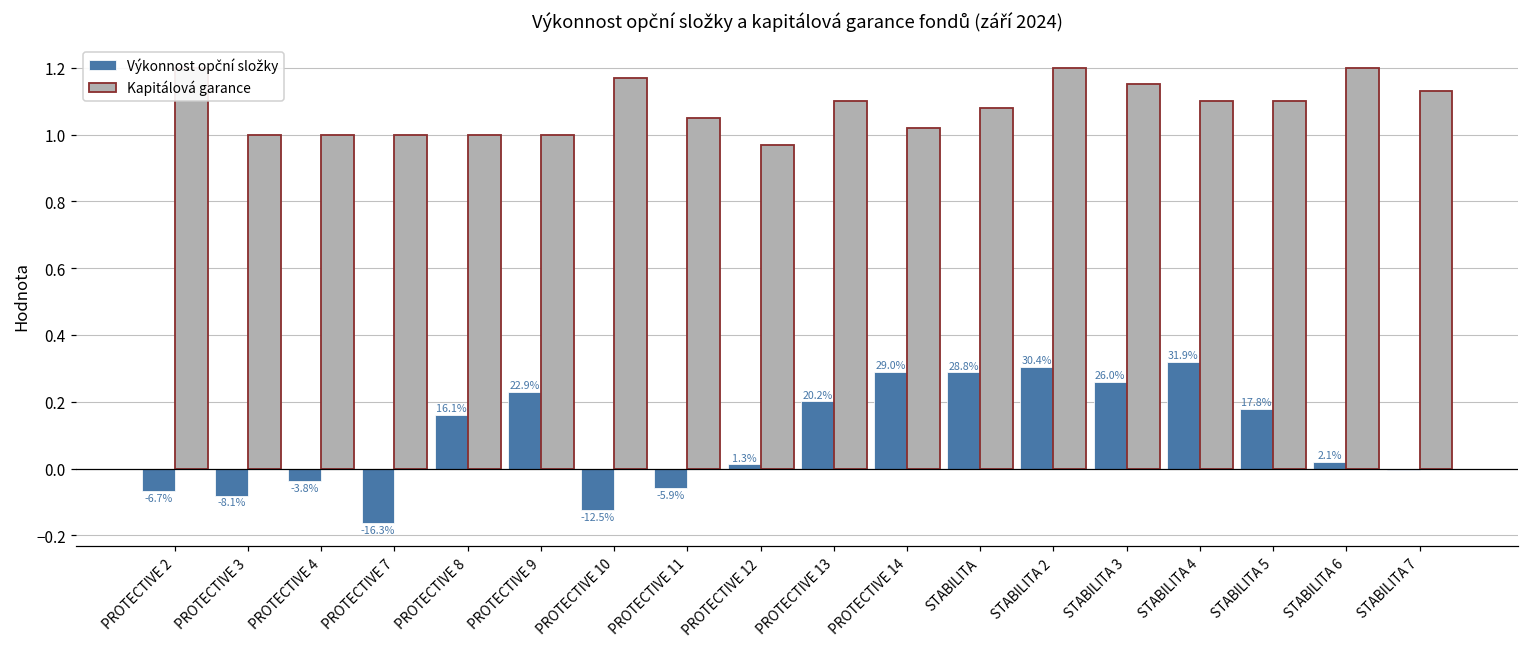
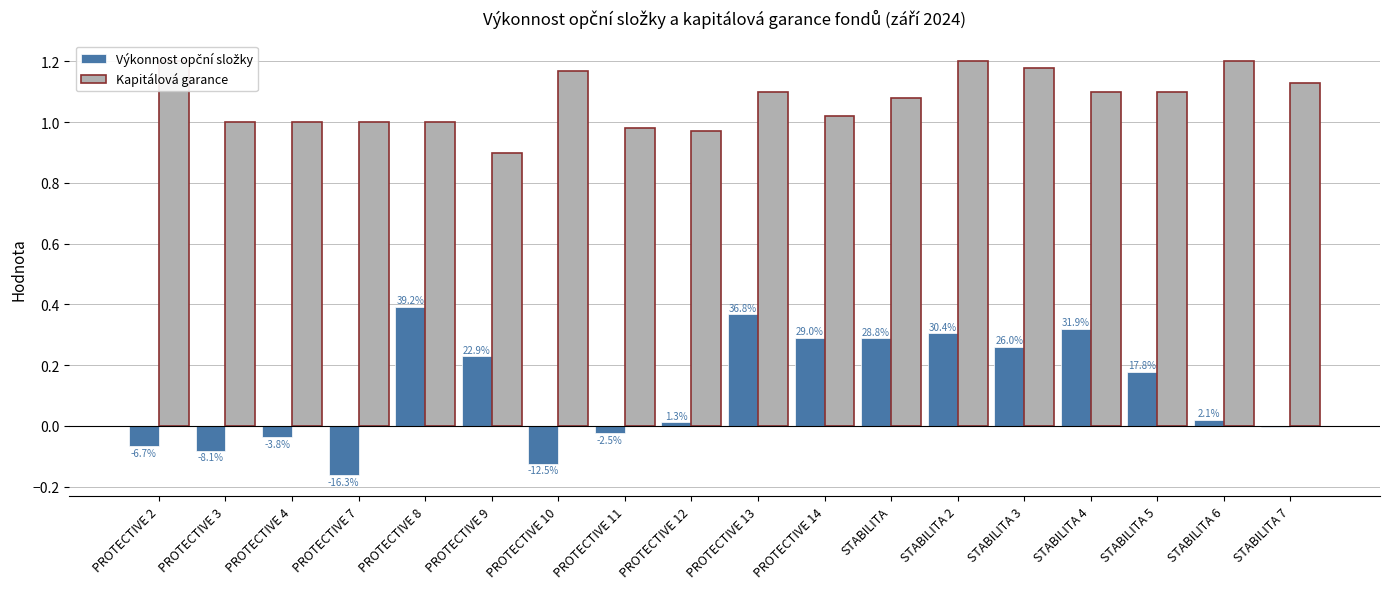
  {
    "Výkonnost opční složky": {
      "PROTECTIVE 2": "-6.7%",
      "PROTECTIVE 3": "-8.1%",
      "PROTECTIVE 4": "-3.8%",
      "PROTECTIVE 7": "-16.3%",
-     "PROTECTIVE 8": "16.1%",
+     "PROTECTIVE 8": "39.2%",
      "PROTECTIVE 9": "22.9%",
      "PROTECTIVE 10": "-12.5%",
-     "PROTECTIVE 11": "-5.9%",
+     "PROTECTIVE 11": "-2.5%",
      "PROTECTIVE 12": "1.3%",
-     "PROTECTIVE 13": "20.2%",
+     "PROTECTIVE 13": "36.8%",
      "PROTECTIVE 14": "29.0%",
      "STABILITA": "28.8%",
      "STABILITA 2": "30.4%",
      "STABILITA 3": "26.0%",
      "STABILITA 4": "31.9%",
      "STABILITA 5": "17.8%",
      "STABILITA 6": "2.1%"
    },
    "Kapitálová garance": {
      "PROTECTIVE 3": "1.00",
      "PROTECTIVE 4": "1.00",
      "PROTECTIVE 7": "1.00",
      "PROTECTIVE 8": "1.00",
-     "PROTECTIVE 9": "1.0",
+     "PROTECTIVE 9": "0.9",
      "PROTECTIVE 10": "1.17",
-     "PROTECTIVE 11": "1.05",
+     "PROTECTIVE 11": "0.98",
      "PROTECTIVE 12": "0.97",
      "PROTECTIVE 13": "1.10",
      "PROTECTIVE 14": "1.02",
      "STABILITA": "1.08",
      "STABILITA 2": "1.20",
-     "STABILITA 3": "1.15",
+     "STABILITA 3": "1.18",
      "STABILITA 4": "1.10",
      "STABILITA 5": "1.10",
      "STABILITA 6": "1.20",
      "STABILITA 7": "1.13"
    }
  }
